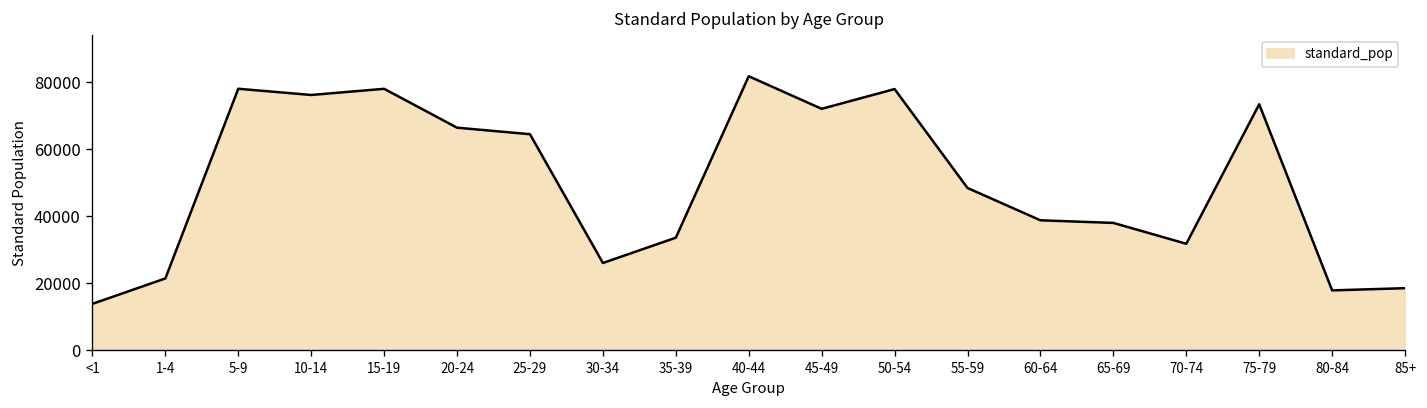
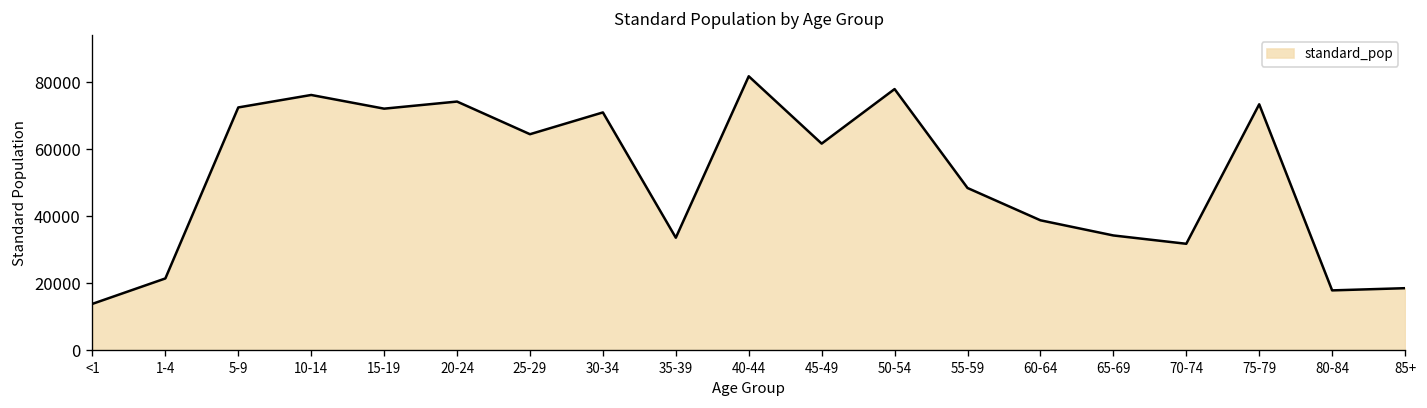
  {
    "<1": 14000,
    "1-4": 21000,
-   "5-9": 78000,
+   "5-9": 73000,
    "10-14": 76000,
-   "15-19": 78000,
-   "20-24": 66000,
+   "15-19": 72000,
+   "20-24": 74000,
    "25-29": 65000,
-   "30-34": 26000,
+   "30-34": 71000,
    "35-39": 34000,
    "40-44": 82000,
-   "45-49": 72000,
+   "45-49": 62000,
    "50-54": 78000,
    "55-59": 48000,
    "60-64": 39000,
-   "65-69": 38000,
+   "65-69": 34000,
    "70-74": 32000,
    "75-79": 73000,
    "80-84": 18000,
    "85+": 18000
  }
